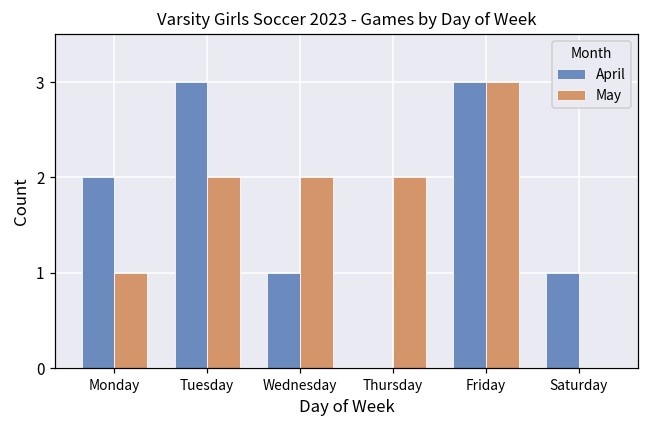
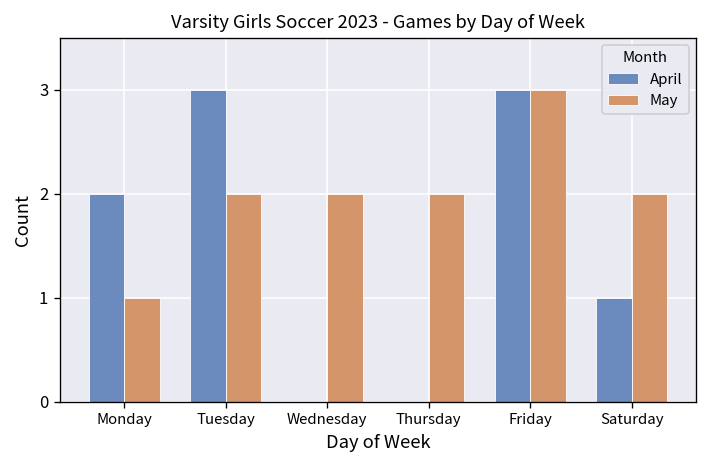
  {
    "April": {
      "Monday": 2,
      "Tuesday": 3,
-     "Wednesday": 1,
+     "Wednesday": 0,
      "Thursday": 0,
      "Friday": 3,
      "Saturday": 1
    },
    "May": {
      "Monday": 1,
      "Tuesday": 2,
      "Wednesday": 2,
      "Thursday": 2,
      "Friday": 3,
-     "Saturday": 0
+     "Saturday": 2
    }
  }
